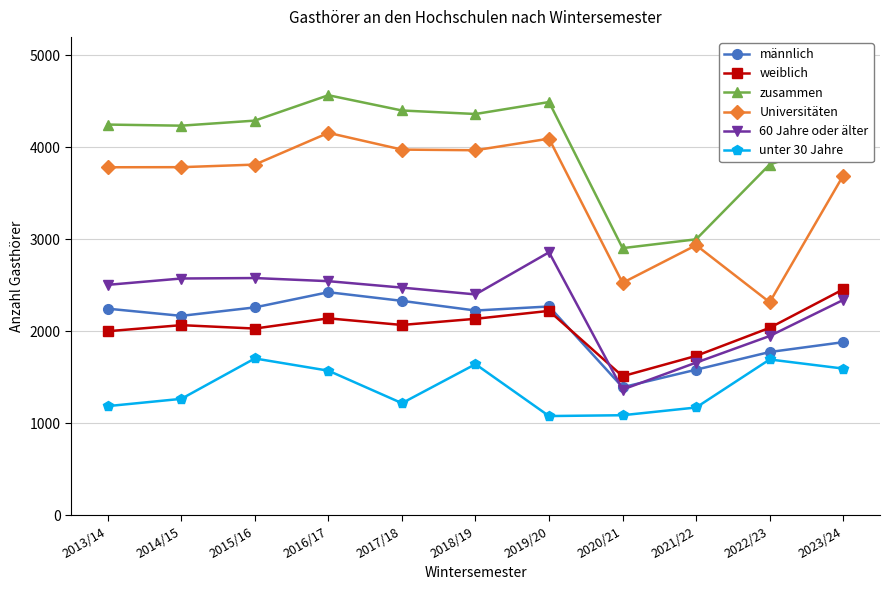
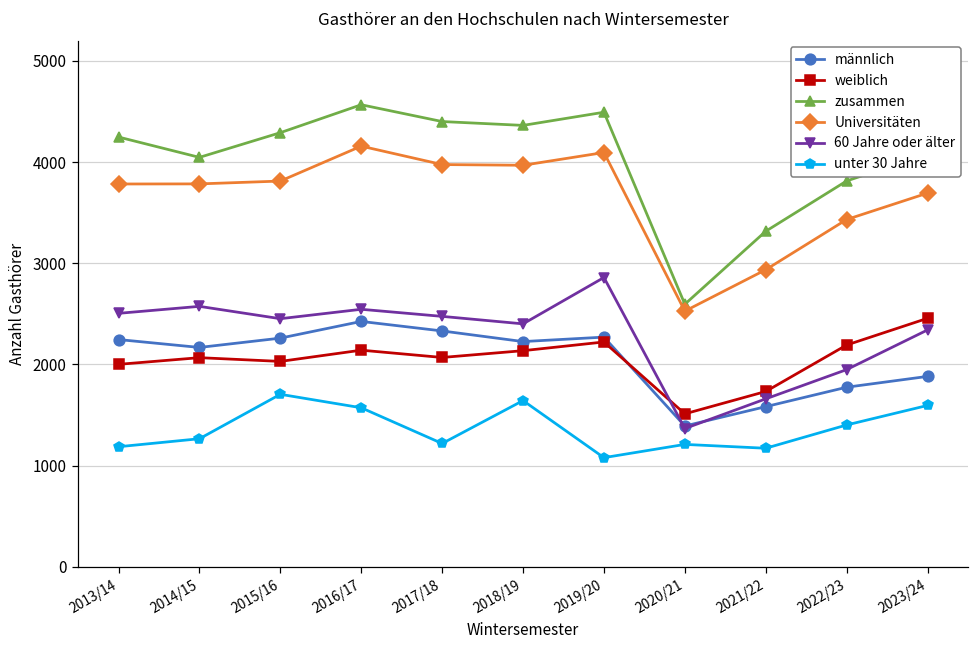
  {
    "männlich": {
      "2013/14": 2200,
      "2014/15": 2200,
      "2015/16": 2300,
      "2016/17": 2400,
      "2017/18": 2300,
      "2018/19": 2200,
      "2019/20": 2300,
      "2021/22": 1600,
      "2022/23": 1800,
      "2023/24": 1900
    },
    "weiblich": {
      "2013/14": 2000,
      "2014/15": 2100,
      "2015/16": 2000,
      "2016/17": 2100,
      "2017/18": 2100,
      "2018/19": 2100,
      "2019/20": 2200,
      "2020/21": 1500,
      "2021/22": 1700,
-     "2022/23": 2000,
+     "2022/23": 2200,
      "2023/24": 2500
    },
    "zusammen": {
      "2013/14": 4200,
-     "2014/15": 4200,
+     "2014/15": 4000,
      "2015/16": 4300,
      "2016/17": 4600,
      "2017/18": 4400,
      "2018/19": 4400,
      "2019/20": 4500,
-     "2020/21": 2900,
-     "2021/22": 3000,
+     "2020/21": 2600,
+     "2021/22": 3300,
      "2022/23": 3800
    },
    "Universitäten": {
      "2013/14": 3800,
      "2014/15": 3800,
      "2015/16": 3800,
      "2016/17": 4200,
      "2017/18": 4000,
      "2018/19": 4000,
      "2019/20": 4100,
      "2020/21": 2500,
      "2021/22": 2900,
-     "2022/23": 2300,
+     "2022/23": 3400,
      "2023/24": 3700
    },
    "60 Jahre oder älter": {
      "2013/14": 2500,
      "2014/15": 2600,
-     "2015/16": 2600,
+     "2015/16": 2500,
      "2016/17": 2500,
      "2017/18": 2500,
      "2018/19": 2400,
      "2019/20": 2900,
      "2021/22": 1700,
      "2022/23": 1900,
      "2023/24": 2300
    },
    "unter 30 Jahre": {
      "2013/14": 1200,
      "2014/15": 1300,
      "2015/16": 1700,
      "2016/17": 1600,
      "2017/18": 1200,
      "2018/19": 1600,
      "2019/20": 1100,
-     "2020/21": 1100,
+     "2020/21": 1200,
      "2021/22": 1200,
-     "2022/23": 1700,
+     "2022/23": 1400,
      "2023/24": 1600
    }
  }
